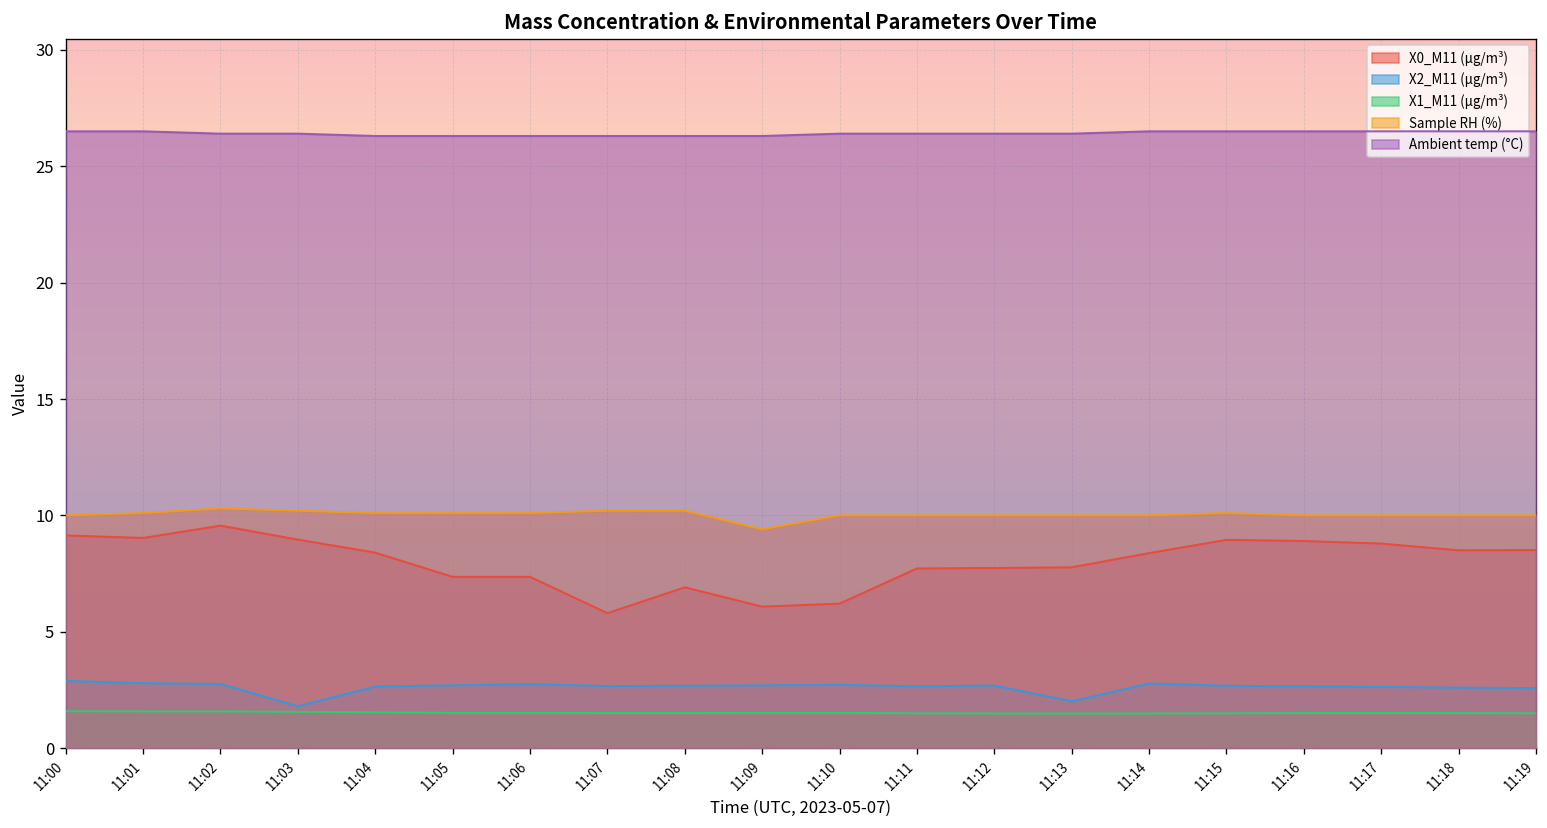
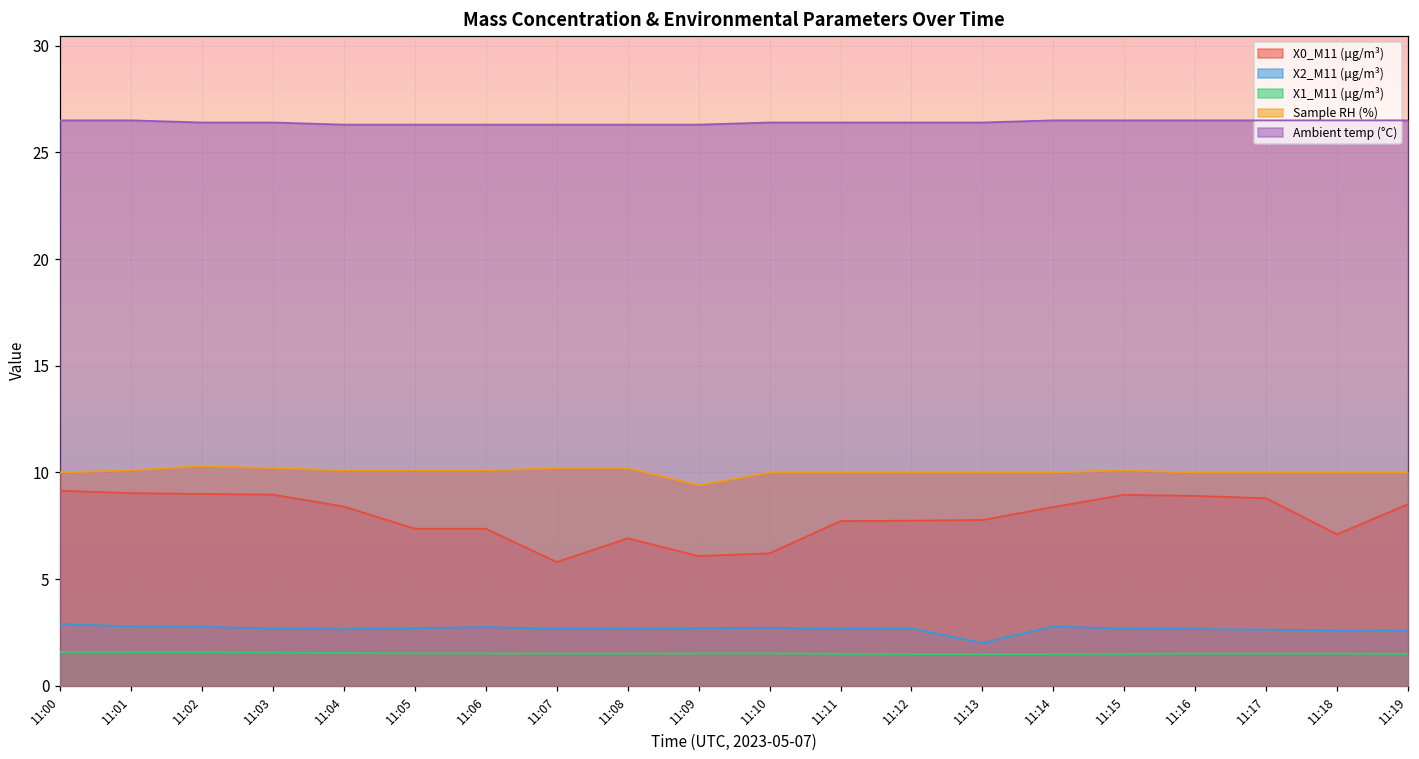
  {
    "X0_M11 (μg/m³)": {
      "11:00": 9.1,
      "11:01": 9.0,
-     "11:02": 9.6,
+     "11:02": 9.0,
      "11:03": 9.0,
      "11:04": 8.4,
      "11:05": 7.4,
      "11:06": 7.4,
      "11:07": 5.8,
      "11:08": 6.9,
      "11:09": 6.1,
      "11:10": 6.2,
      "11:11": 7.7,
      "11:12": 7.7,
      "11:13": 7.8,
      "11:14": 8.4,
      "11:15": 9.0,
      "11:16": 8.9,
      "11:17": 8.8,
-     "11:18": 8.5,
+     "11:18": 7.1,
      "11:19": 8.5
    },
    "X2_M11 (μg/m³)": {
      "11:00": 2.9,
      "11:01": 2.8,
      "11:02": 2.8,
-     "11:03": 1.8,
+     "11:03": 2.7,
      "11:04": 2.7,
      "11:05": 2.7,
      "11:06": 2.8,
      "11:07": 2.7,
      "11:08": 2.7,
      "11:09": 2.7,
      "11:10": 2.7,
      "11:11": 2.7,
      "11:12": 2.7,
      "11:13": 2.0,
      "11:14": 2.8,
      "11:15": 2.7,
      "11:16": 2.7,
      "11:17": 2.6,
      "11:18": 2.6,
      "11:19": 2.6
    },
    "X1_M11 (μg/m³)": {
      "11:00": 1.6,
      "11:01": 1.6,
      "11:02": 1.6,
      "11:03": 1.6,
      "11:04": 1.5,
      "11:05": 1.5,
      "11:06": 1.5,
      "11:07": 1.5,
      "11:08": 1.5,
      "11:09": 1.5,
      "11:10": 1.5,
      "11:11": 1.5,
      "11:12": 1.5,
      "11:13": 1.5,
      "11:14": 1.5,
      "11:15": 1.5,
      "11:16": 1.5,
      "11:17": 1.5,
      "11:18": 1.5,
      "11:19": 1.5
    },
    "Sample RH (%)": {
      "11:00": 10.0,
      "11:01": 10.1,
      "11:02": 10.3,
      "11:03": 10.2,
      "11:04": 10.1,
      "11:05": 10.1,
      "11:06": 10.1,
      "11:07": 10.2,
      "11:08": 10.2,
      "11:09": 9.4,
      "11:10": 10.0,
      "11:11": 10.0,
      "11:12": 10.0,
      "11:13": 10.0,
      "11:14": 10.0,
      "11:15": 10.1,
      "11:16": 10.0,
      "11:17": 10.0,
      "11:18": 10.0,
      "11:19": 10.0
    },
    "Ambient temp (°C)": {
      "11:00": 26.5,
      "11:01": 26.5,
      "11:02": 26.4,
      "11:03": 26.4,
      "11:04": 26.3,
      "11:05": 26.3,
      "11:06": 26.3,
      "11:07": 26.3,
      "11:08": 26.3,
      "11:09": 26.3,
      "11:10": 26.4,
      "11:11": 26.4,
      "11:12": 26.4,
      "11:13": 26.4,
      "11:14": 26.5,
      "11:15": 26.5,
      "11:16": 26.5,
      "11:19": 26.5
    }
  }
